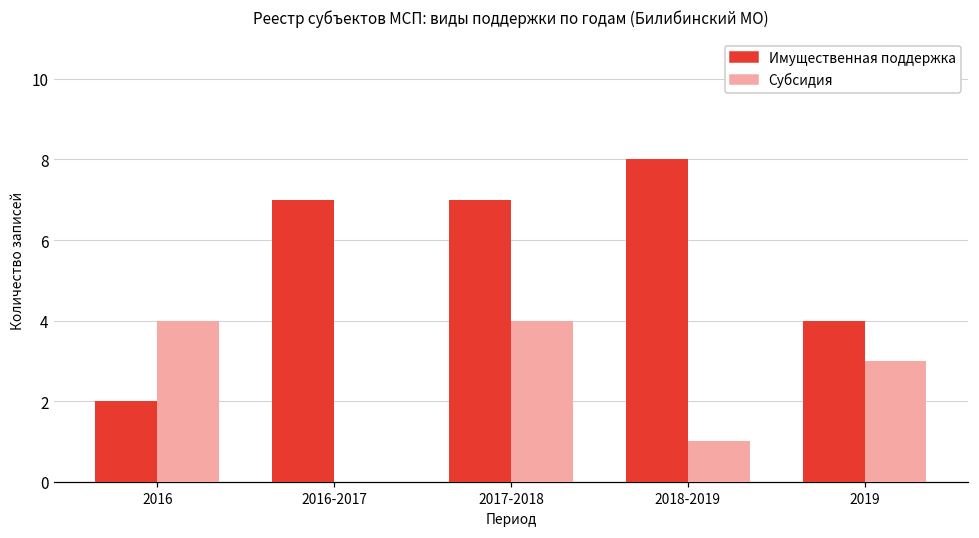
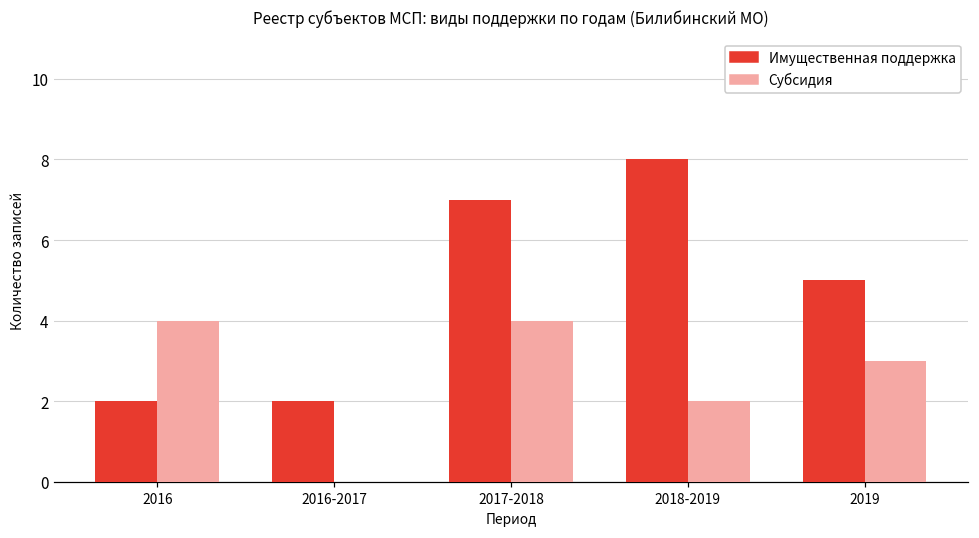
  {
    "Имущественная поддержка": {
      "2016": 2,
-     "2016-2017": 7,
+     "2016-2017": 2,
      "2017-2018": 7,
      "2018-2019": 8,
-     "2019": 4
+     "2019": 5
    },
    "Субсидия": {
      "2016": 4,
      "2016-2017": 0,
      "2017-2018": 4,
-     "2018-2019": 1,
+     "2018-2019": 2,
      "2019": 3
    }
  }
